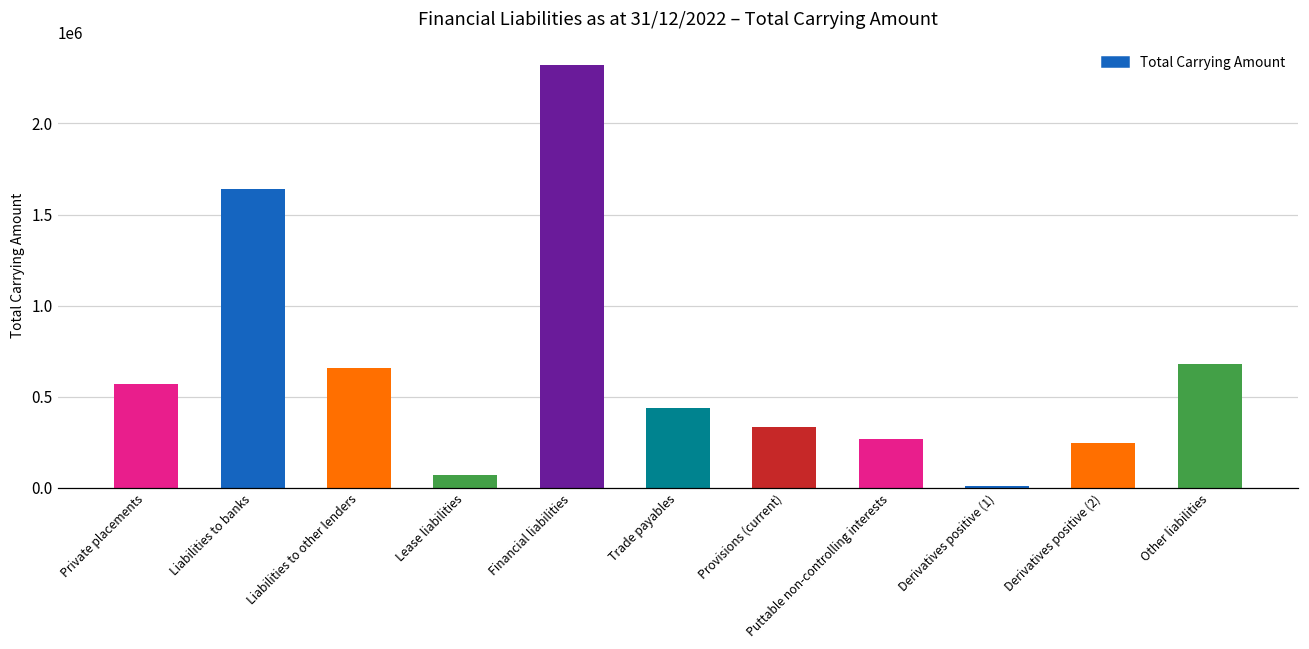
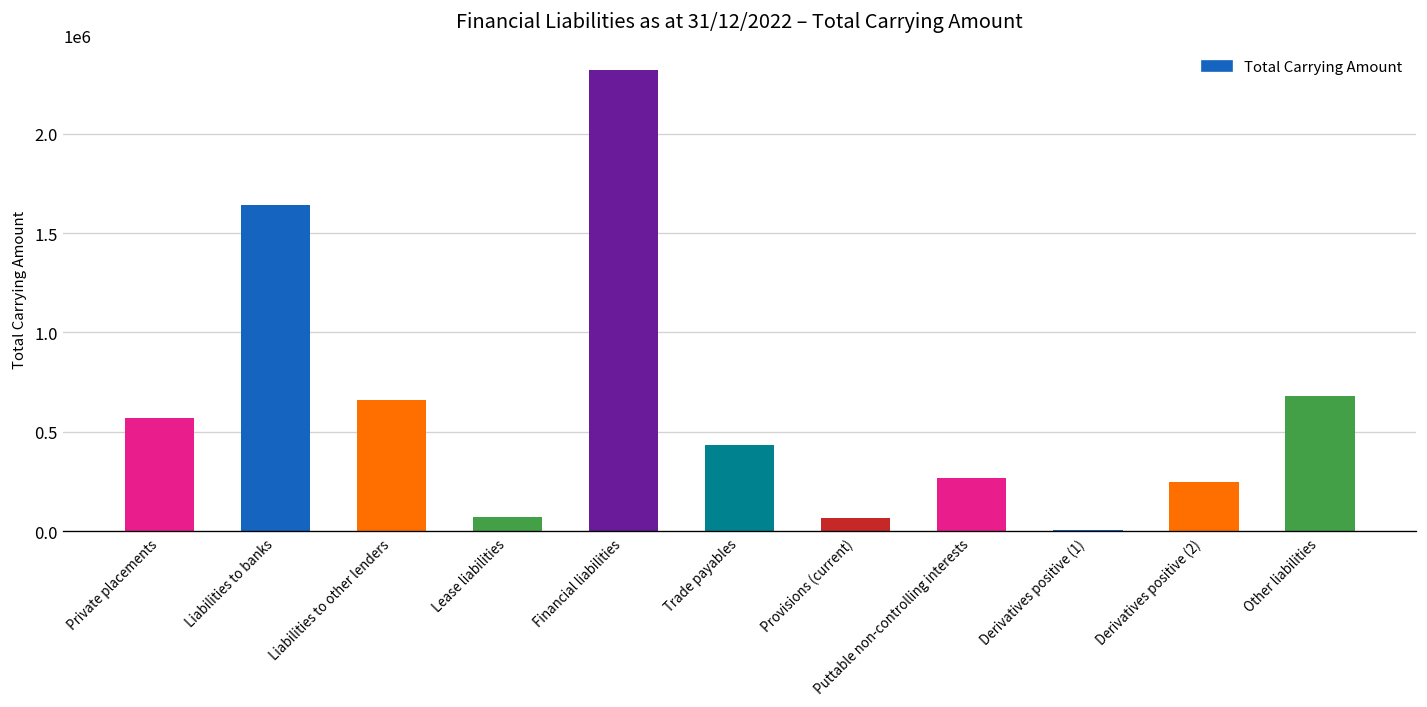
  {
    "Private placements": 570000,
    "Liabilities to banks": 1640000,
    "Liabilities to other lenders": 660000,
    "Lease liabilities": 70000,
    "Financial liabilities": 2320000,
    "Trade payables": 440000,
-   "Provisions (current)": 340000,
+   "Provisions (current)": 70000,
    "Puttable non-controlling interests": 270000,
    "Derivatives positive (2)": 250000,
    "Other liabilities": 680000
  }
